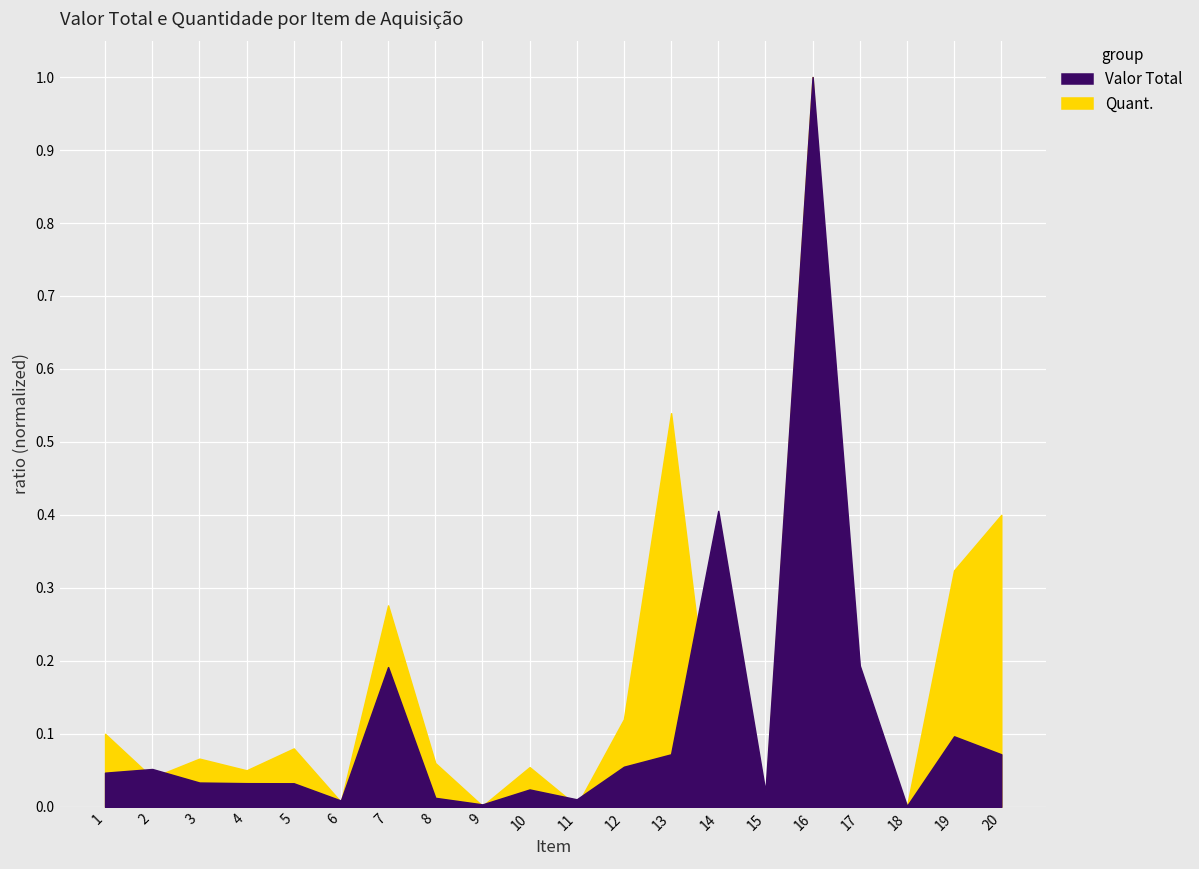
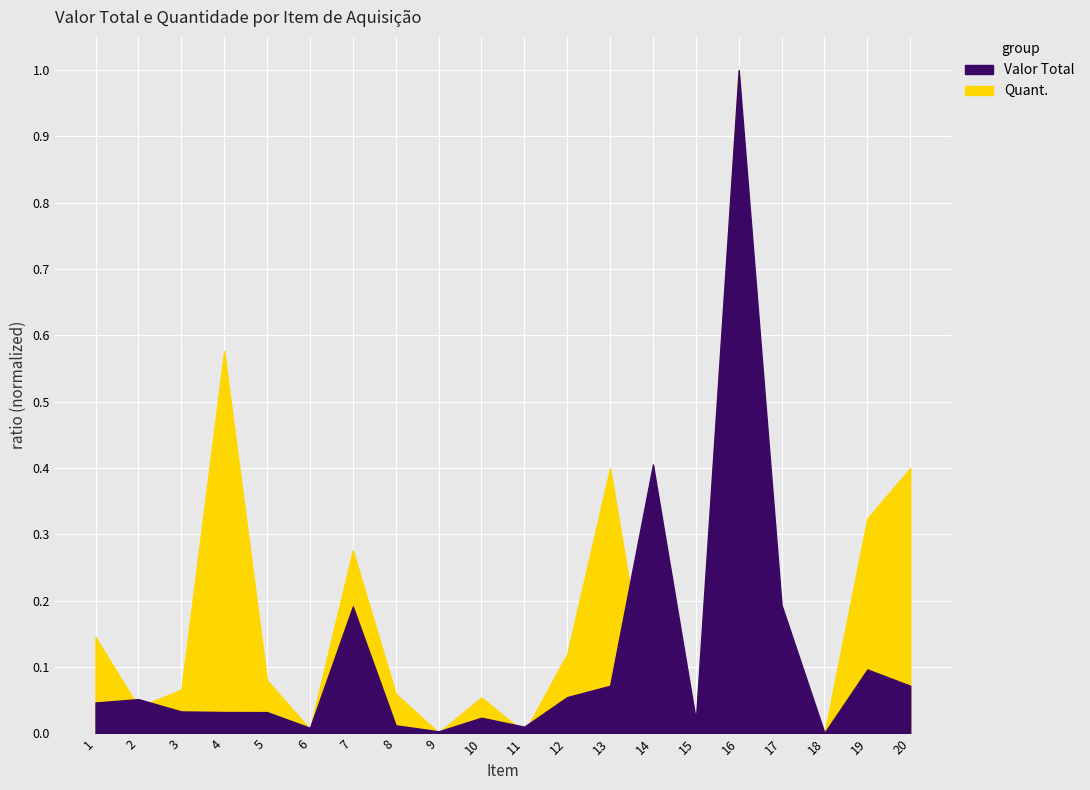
  {
    "Quant.": {
-     "1": 0.10,
+     "1": 0.15,
      "2": 0.04,
      "3": 0.07,
-     "4": 0.05,
+     "4": 0.58,
      "5": 0.08,
      "7": 0.28,
      "8": 0.06,
      "10": 0.05,
      "11": 0.00,
      "12": 0.12,
-     "13": 0.54,
+     "13": 0.40,
      "14": 0.02,
      "15": 0.01,
      "17": 0.00,
      "19": 0.32,
      "20": 0.40
    },
    "Valor Total": {
      "1": 0.05,
      "2": 0.05,
      "3": 0.03,
      "4": 0.03,
      "5": 0.03,
      "7": 0.19,
      "8": 0.01,
      "10": 0.02,
      "11": 0.01,
      "12": 0.05,
      "13": 0.07,
      "14": 0.41,
      "15": 0.02,
      "17": 0.19,
      "19": 0.10,
      "20": 0.07
    }
  }
